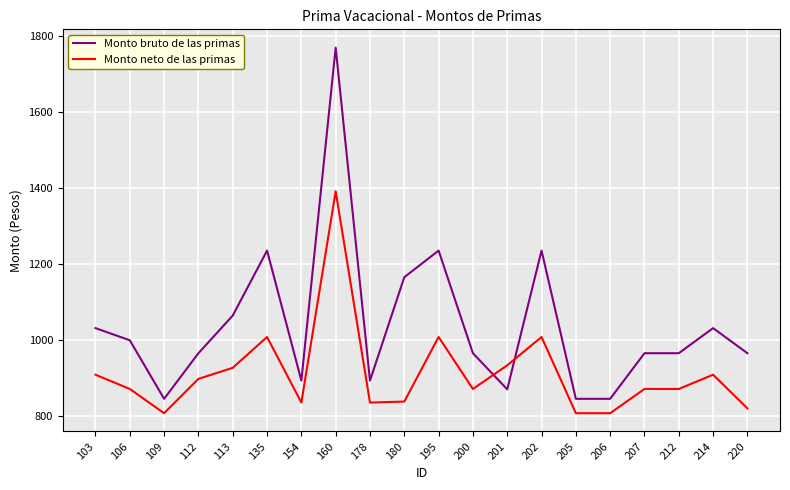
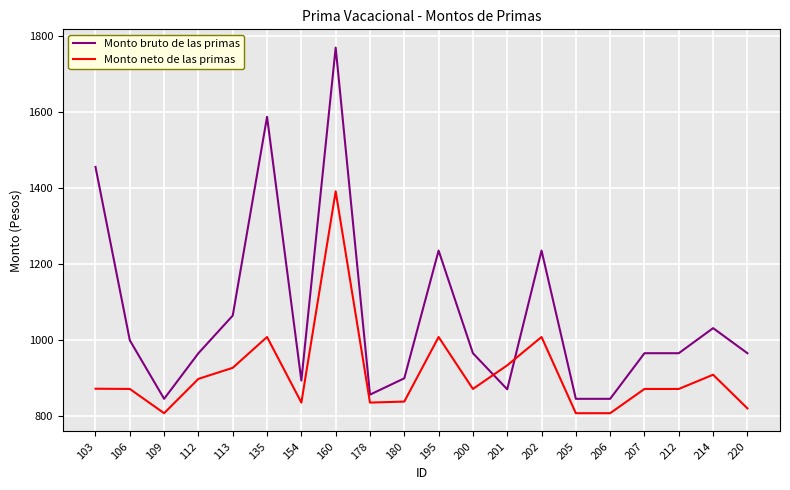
  {
    "Monto bruto de las primas": {
-     "103": 1030,
+     "103": 1460,
      "106": 1000,
      "109": 850,
      "112": 970,
      "113": 1070,
-     "135": 1240,
+     "135": 1590,
      "154": 890,
      "160": 1770,
-     "178": 890,
-     "180": 1170,
+     "178": 860,
+     "180": 900,
      "195": 1240,
      "200": 970,
      "201": 870,
      "202": 1240,
      "205": 850,
      "206": 850,
      "207": 970,
      "212": 970,
      "214": 1030,
      "220": 970
    },
    "Monto neto de las primas": {
-     "103": 910,
+     "103": 870,
      "106": 870,
      "109": 810,
      "112": 900,
      "113": 930,
      "135": 1010,
      "154": 840,
      "160": 1390,
      "178": 840,
      "180": 840,
      "195": 1010,
      "200": 870,
      "201": 930,
      "202": 1010,
      "205": 810,
      "206": 810,
      "207": 870,
      "212": 870,
      "214": 910,
      "220": 820
    }
  }
